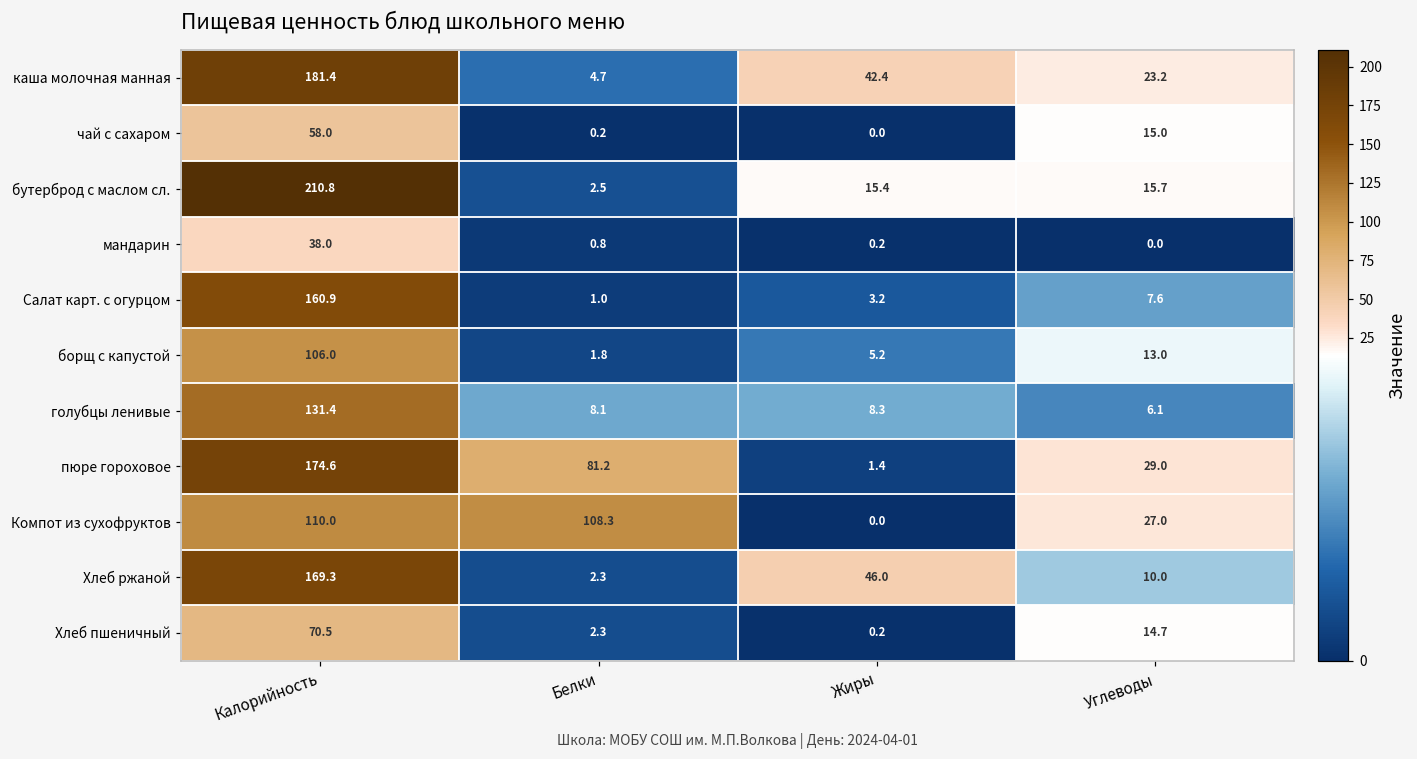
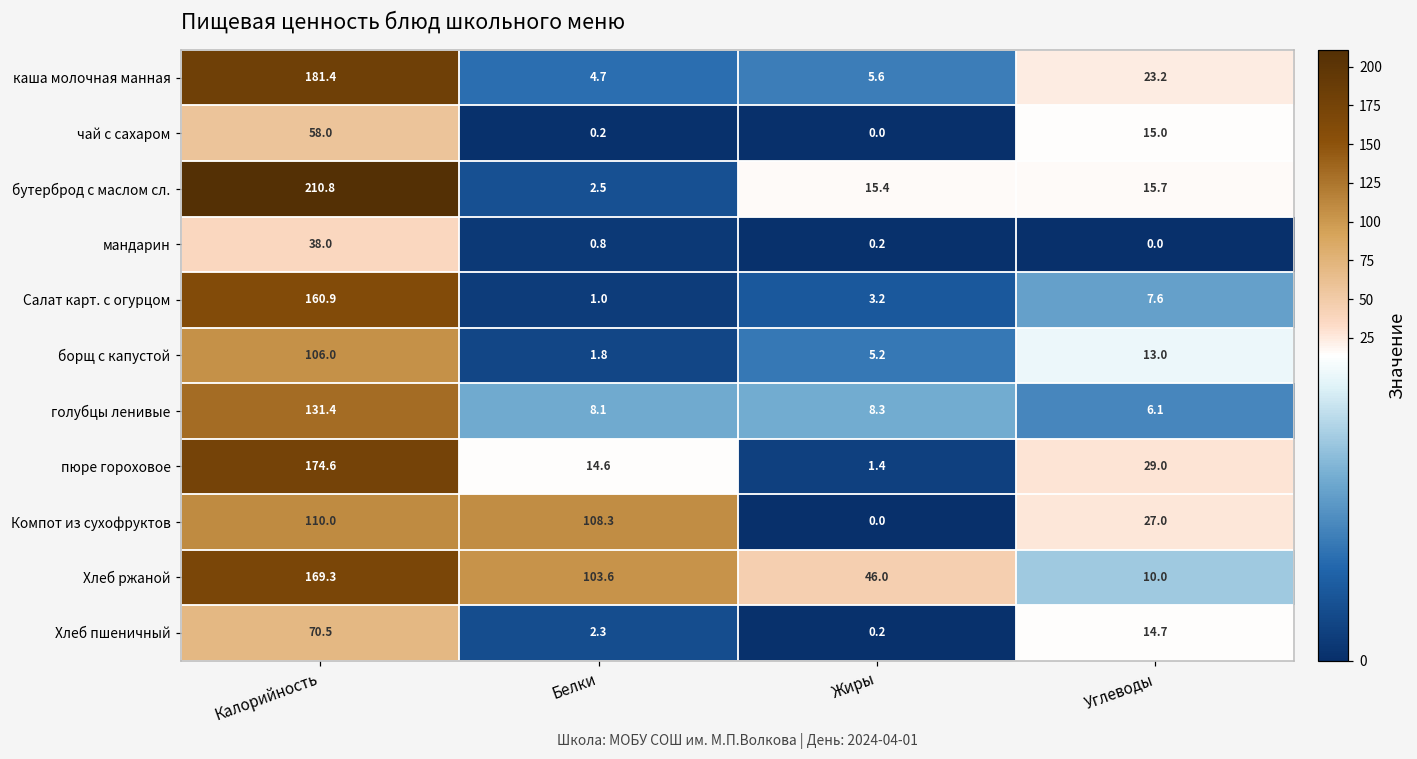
  {
    "каша молочная манная": {
      "Калорийность": 181.4,
      "Белки": 4.7,
-     "Жиры": 42.4,
+     "Жиры": 5.6,
      "Углеводы": 23.2
    },
    "чай с сахаром": {
      "Калорийность": 58.0,
      "Белки": 0.2,
      "Жиры": 0.0,
      "Углеводы": 15.0
    },
    "бутерброд с маслом сл.": {
      "Калорийность": 210.8,
      "Белки": 2.5,
      "Жиры": 15.4,
      "Углеводы": 15.7
    },
    "мандарин": {
      "Калорийность": 38.0,
      "Белки": 0.8,
      "Жиры": 0.2,
      "Углеводы": 0.0
    },
    "Салат карт. с огурцом": {
      "Калорийность": 160.9,
      "Белки": 1.0,
      "Жиры": 3.2,
      "Углеводы": 7.6
    },
    "борщ с капустой": {
      "Калорийность": 106.0,
      "Белки": 1.8,
      "Жиры": 5.2,
      "Углеводы": 13.0
    },
    "голубцы ленивые": {
      "Калорийность": 131.4,
      "Белки": 8.1,
      "Жиры": 8.3,
      "Углеводы": 6.1
    },
    "пюре гороховое": {
      "Калорийность": 174.6,
-     "Белки": 81.2,
+     "Белки": 14.6,
      "Жиры": 1.4,
      "Углеводы": 29.0
    },
    "Компот из сухофруктов": {
      "Калорийность": 110.0,
      "Белки": 108.3,
      "Жиры": 0.0,
      "Углеводы": 27.0
    },
    "Хлеб ржаной": {
      "Калорийность": 169.3,
-     "Белки": 2.3,
+     "Белки": 103.6,
      "Жиры": 46.0,
      "Углеводы": 10.0
    },
    "Хлеб пшеничный": {
      "Калорийность": 70.5,
      "Белки": 2.3,
      "Жиры": 0.2,
      "Углеводы": 14.7
    }
  }
